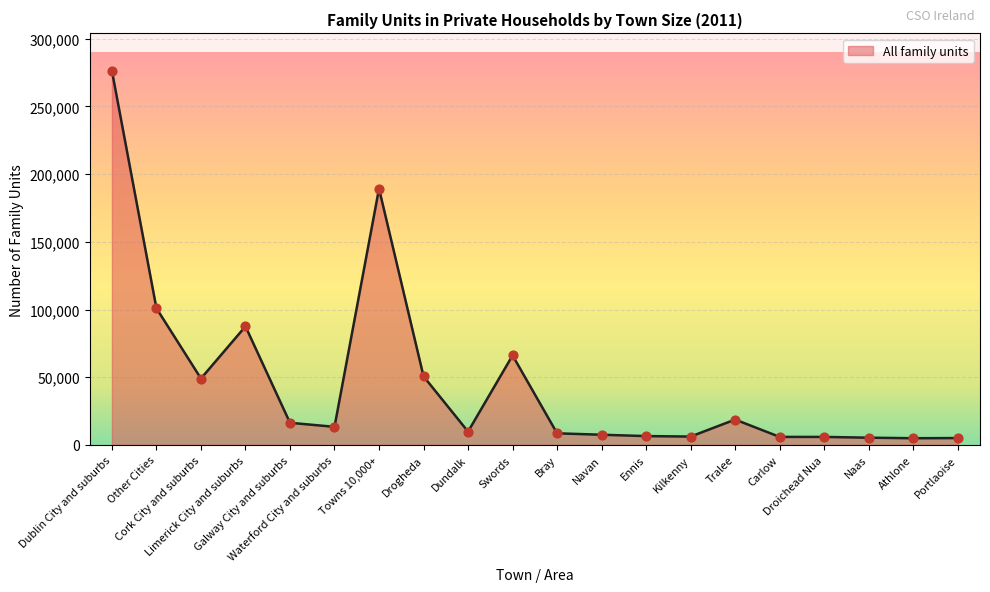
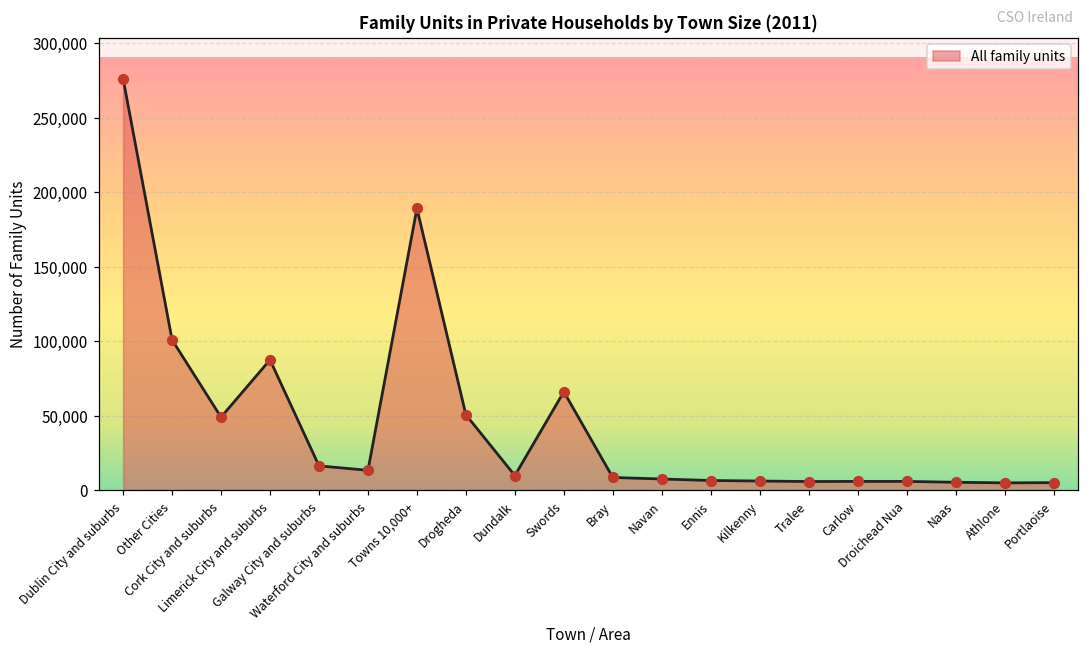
  {
    "Dublin City and suburbs": "276,000",
    "Other Cities": "101,000",
    "Cork City and suburbs": "49,000",
    "Limerick City and suburbs": "88,000",
    "Galway City and suburbs": "16,000",
    "Waterford City and suburbs": "13,000",
    "Towns 10,000+": "189,000",
    "Drogheda": "51,000",
    "Dundalk": "10,000",
    "Swords": "66,000",
    "Bray": "9,000",
    "Navan": "7,000",
    "Ennis": "6,000",
    "Kilkenny": "6,000",
-   "Tralee": "19,000",
+   "Tralee": "6,000",
    "Carlow": "6,000",
    "Droichead Nua": "6,000",
    "Naas": "5,000",
    "Athlone": "5,000",
    "Portlaoise": "5,000"
  }
